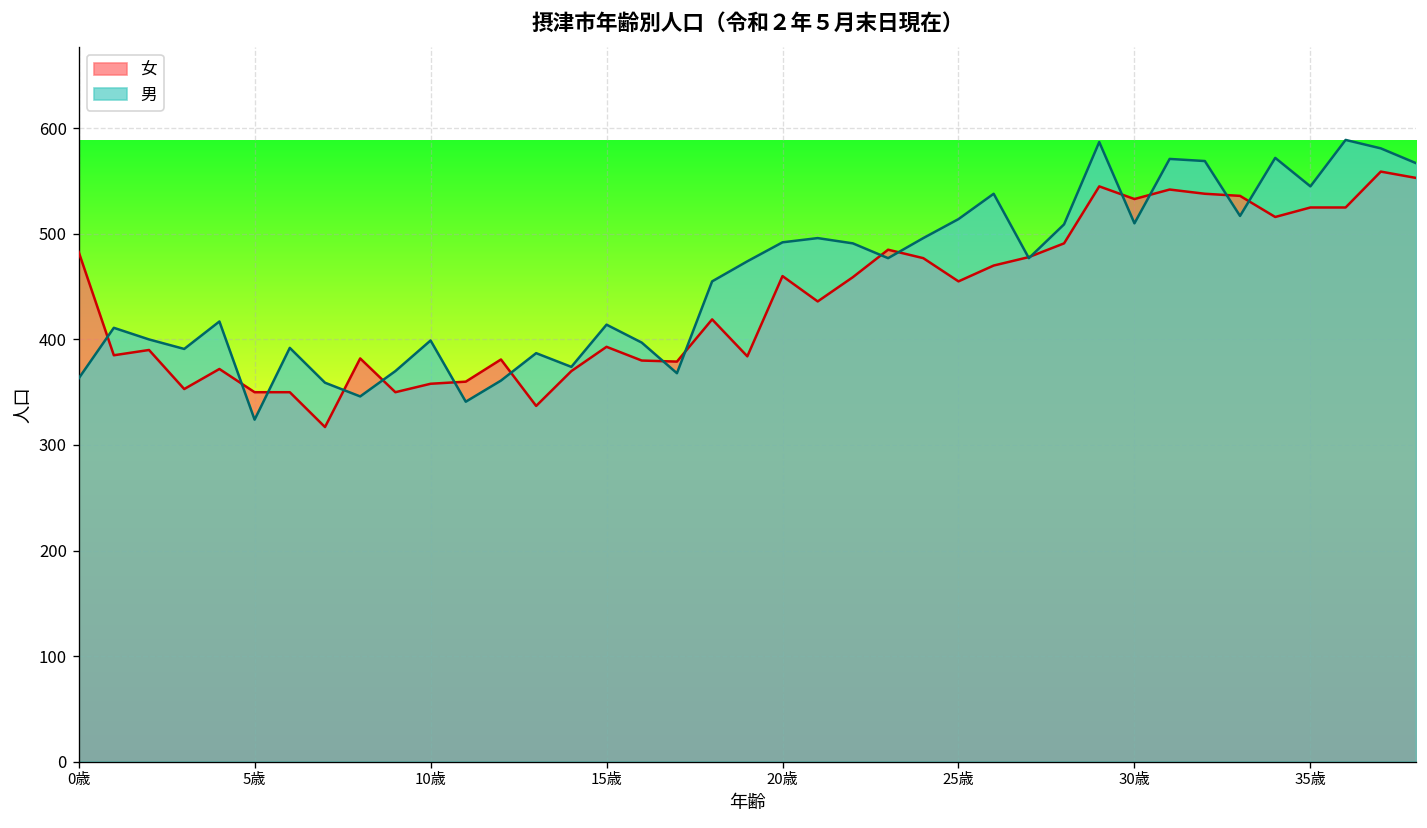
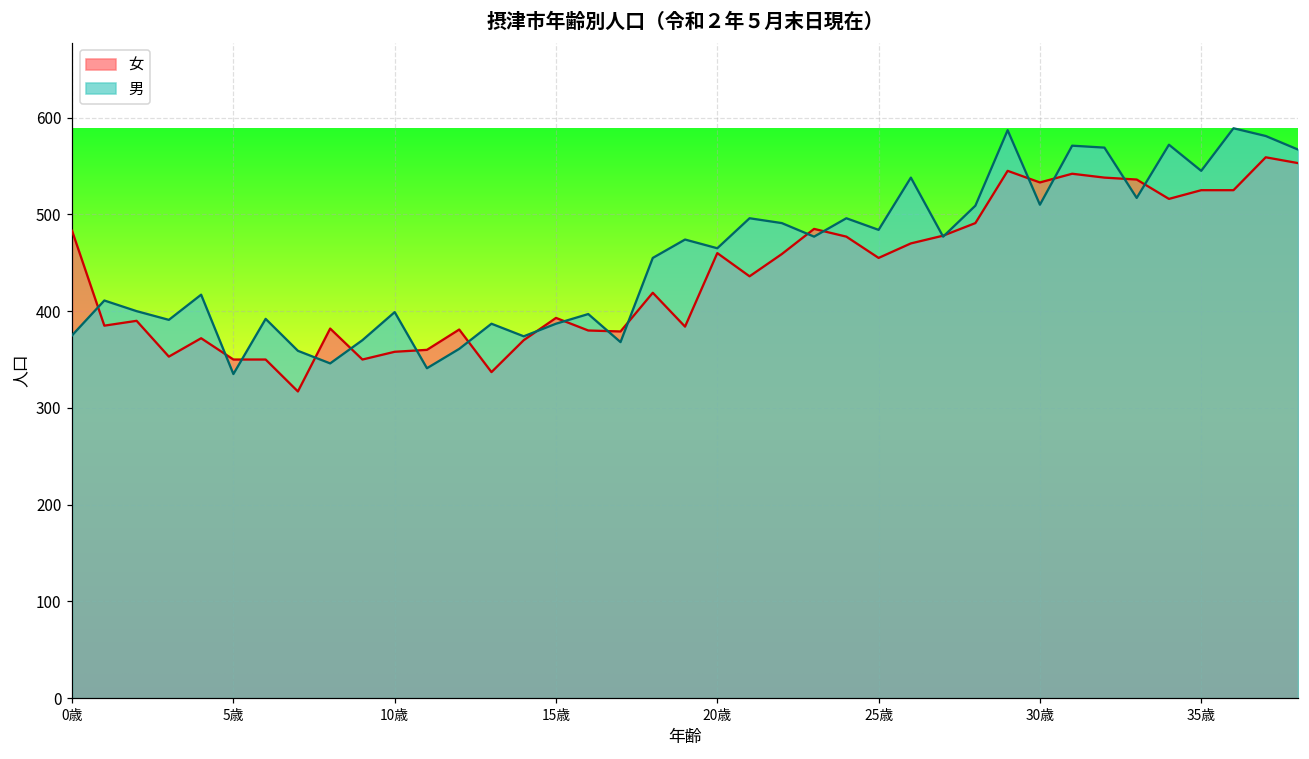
  {
    "女": {
      "0歳": 480,
      "5歳": 350,
      "10歳": 360,
      "15歳": 390,
      "20歳": 460,
      "25歳": 460,
      "30歳": 530,
      "35歳": 530
    },
    "男": {
-     "0歳": 360,
-     "5歳": 320,
+     "0歳": 380,
+     "5歳": 340,
      "10歳": 400,
-     "15歳": 410,
-     "20歳": 490,
-     "25歳": 510,
+     "15歳": 390,
+     "20歳": 470,
+     "25歳": 480,
      "30歳": 510,
      "35歳": 550
    }
  }
